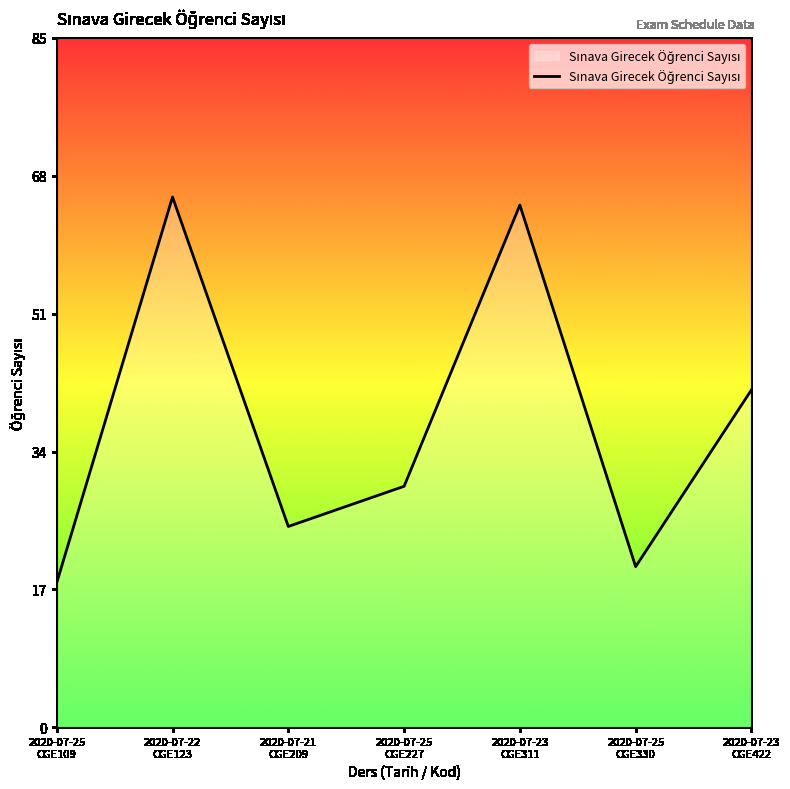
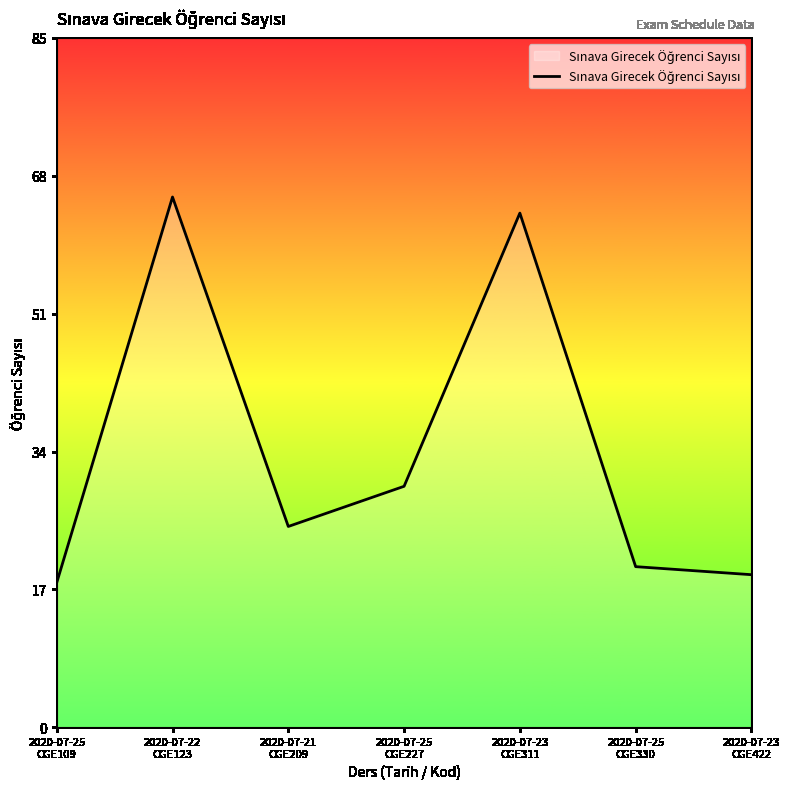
  {
    "2020-07-25 CGE109": 18,
    "2020-07-22 CGE123": 66,
    "2020-07-21 CGE209": 25,
    "2020-07-25 CGE227": 30,
-   "2020-07-23 CGE311": 65,
+   "2020-07-23 CGE311": 64,
    "2020-07-25 CGE330": 20,
-   "2020-07-23 CGE422": 42
+   "2020-07-23 CGE422": 19
  }
